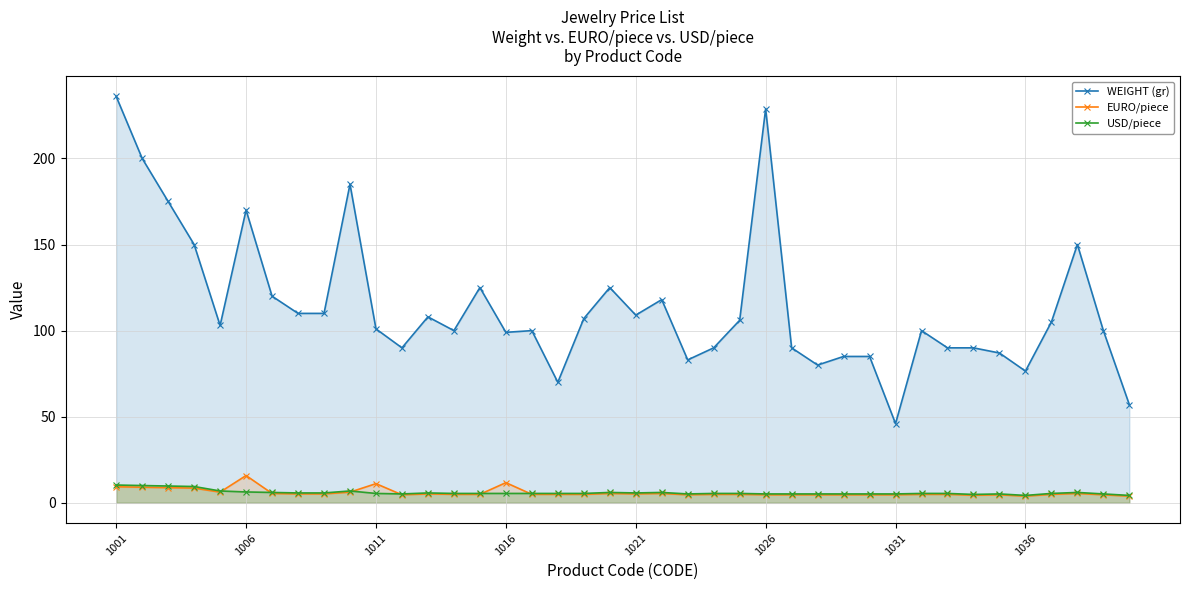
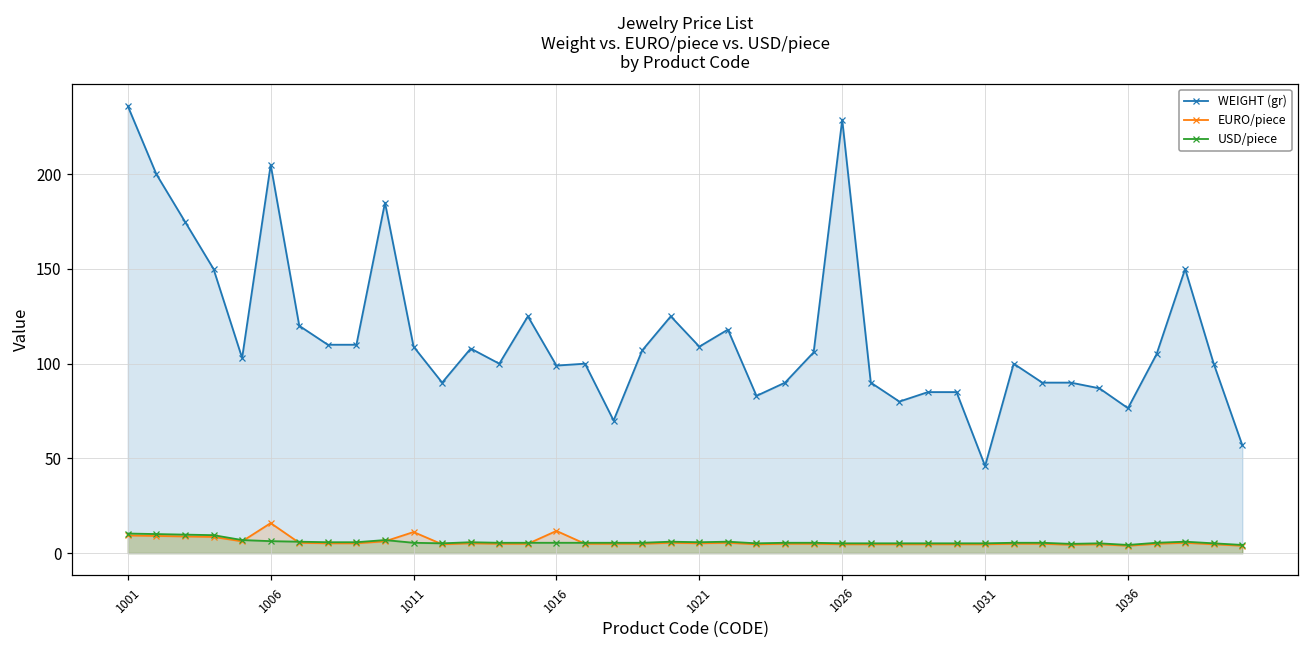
  {
    "WEIGHT (gr)": {
      "1001": 236,
-     "1006": 170,
-     "1011": 101,
+     "1006": 205,
+     "1011": 109,
      "1016": 99,
      "1021": 109,
      "1026": 229,
      "1031": 46,
      "1036": 77
    },
    "EURO/piece": {
      "1006": 16,
      "1011": 11,
      "1016": 12
    },
    "USD/piece": {
      "1006": 6,
      "1011": 5,
      "1016": 5
    }
  }
